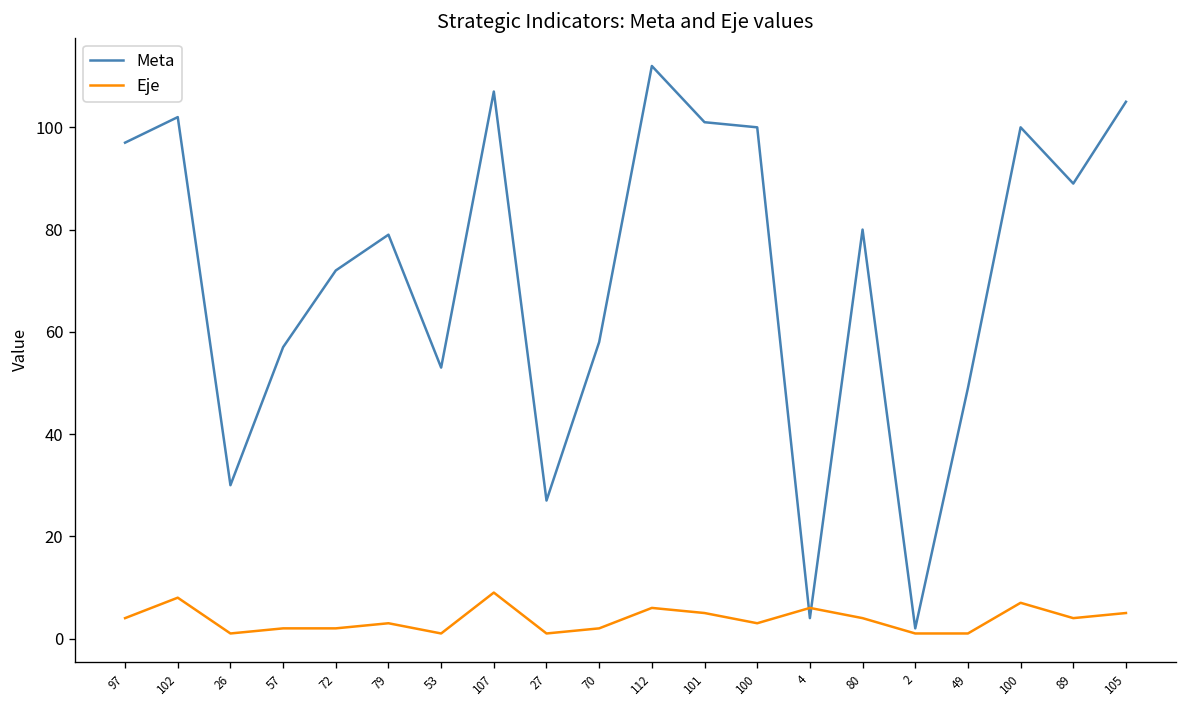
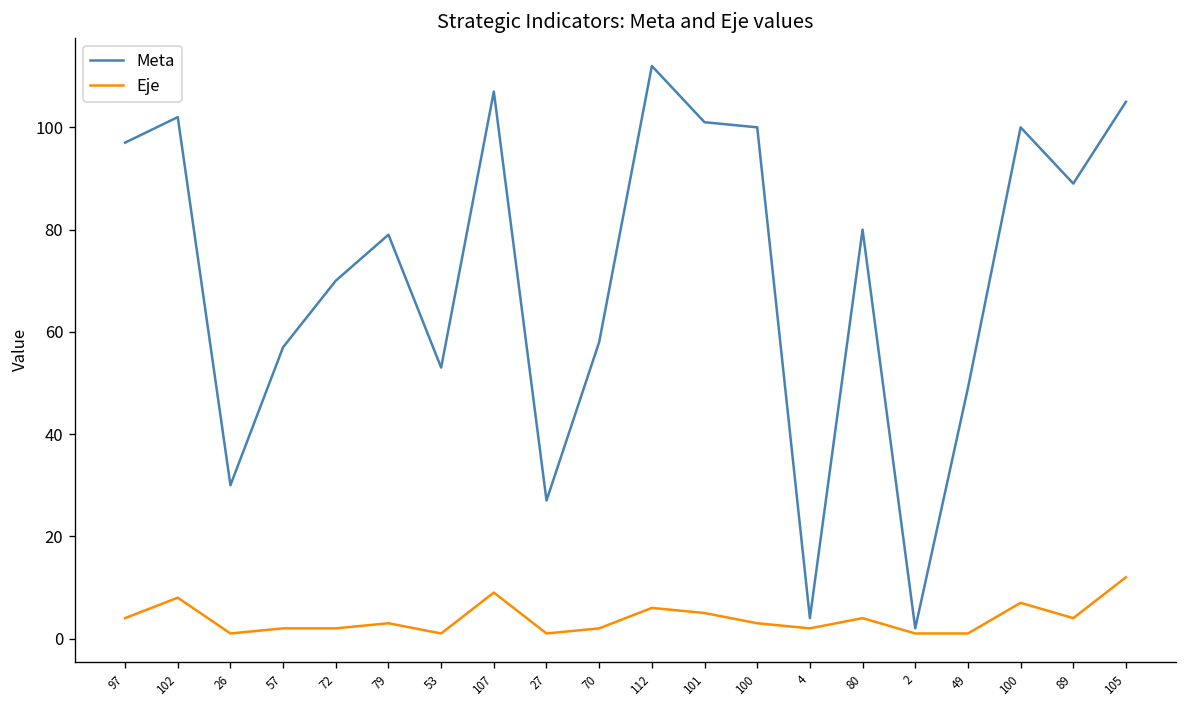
  {
    "Meta": {
      "97": 97,
      "102": 102,
      "26": 30,
      "57": 57,
-     "72": 72,
+     "72": 70,
      "79": 79,
      "53": 53,
      "107": 107,
      "27": 27,
      "70": 58,
      "112": 112,
      "101": 101,
      "4": 4,
      "80": 80,
      "2": 2,
      "49": 49,
      "89": 89,
      "105": 105
    },
    "Eje": {
      "97": 4,
      "102": 8,
      "26": 1,
      "57": 2,
      "72": 2,
      "79": 3,
      "53": 1,
      "107": 9,
      "27": 1,
      "70": 2,
      "112": 6,
      "101": 5,
-     "4": 6,
+     "4": 2,
      "80": 4,
      "2": 1,
      "49": 1,
      "89": 4,
-     "105": 5
+     "105": 12
    }
  }
